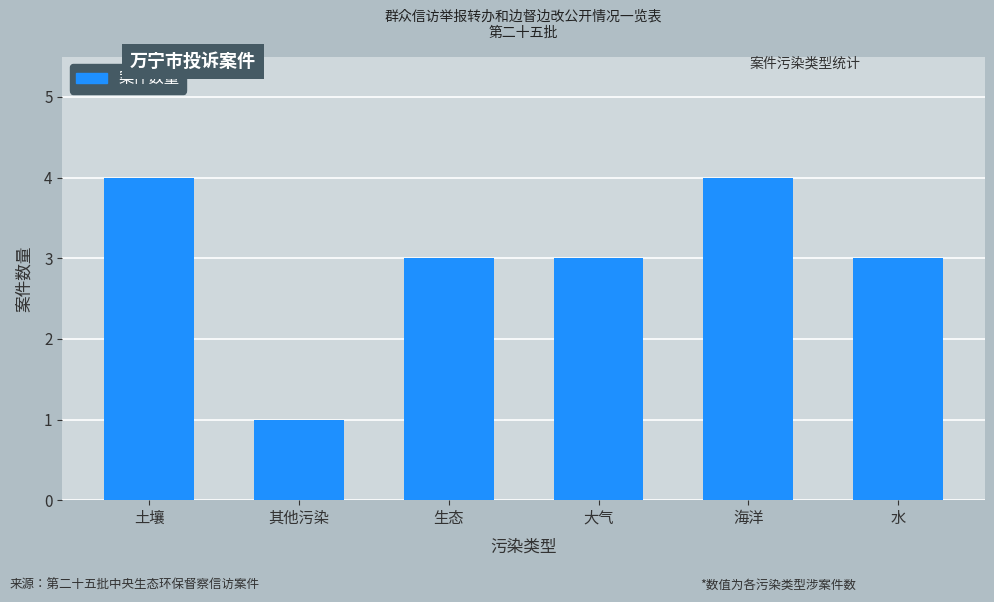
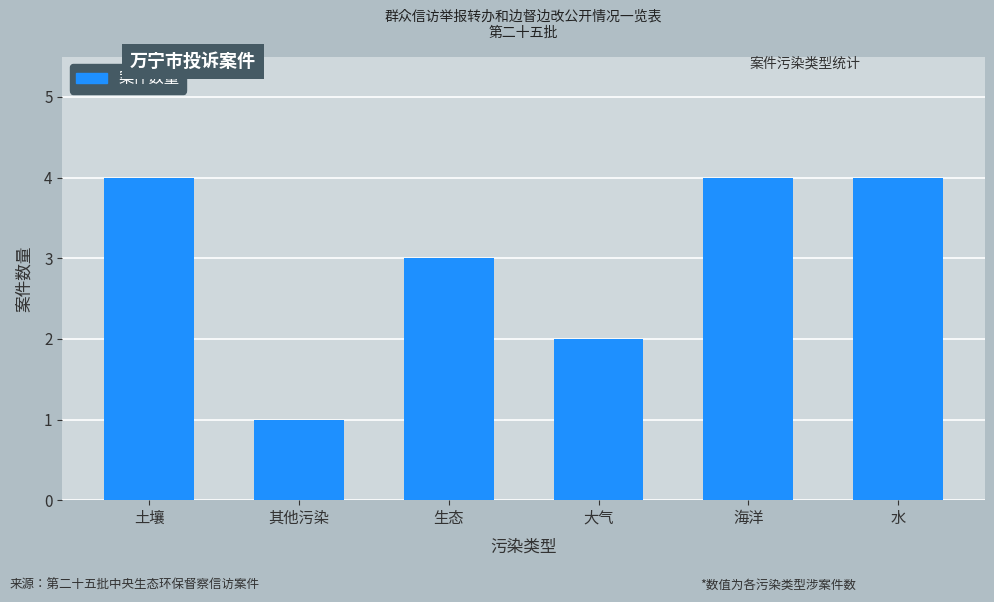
  {
    "土壤": 4,
    "其他污染": 1,
    "生态": 3,
-   "大气": 3,
+   "大气": 2,
    "海洋": 4,
-   "水": 3
+   "水": 4
  }
